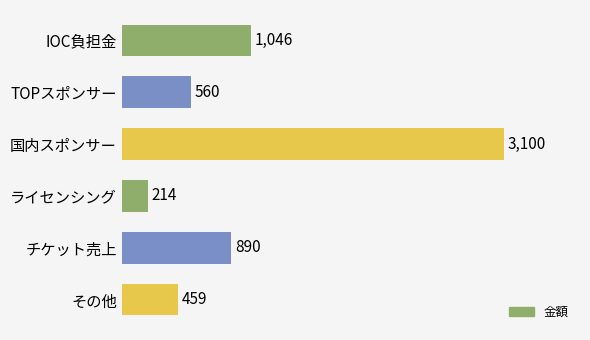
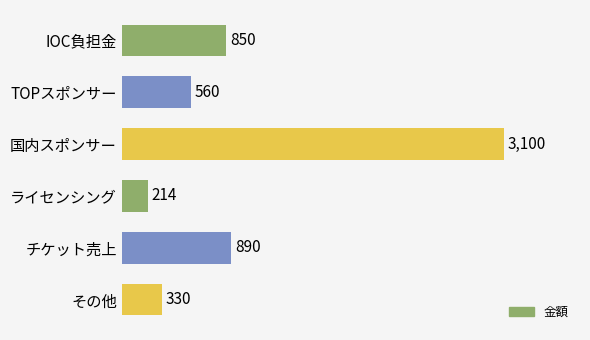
  {
-   "IOC負担金": "1,046",
+   "IOC負担金": "850",
    "TOPスポンサー": "560",
    "国内スポンサー": "3,100",
    "ライセンシング": "214",
    "チケット売上": "890",
-   "その他": "459"
+   "その他": "330"
  }
